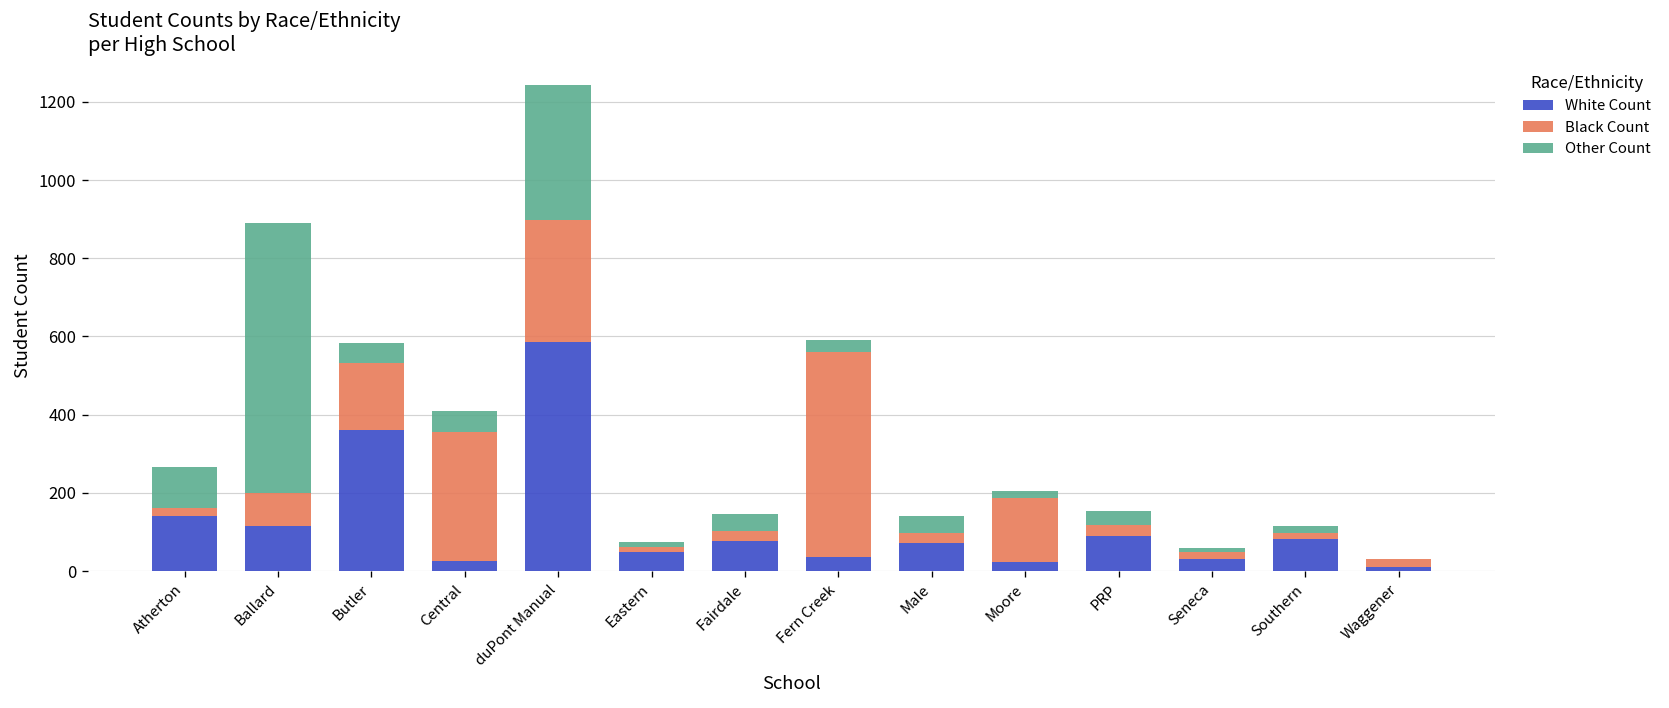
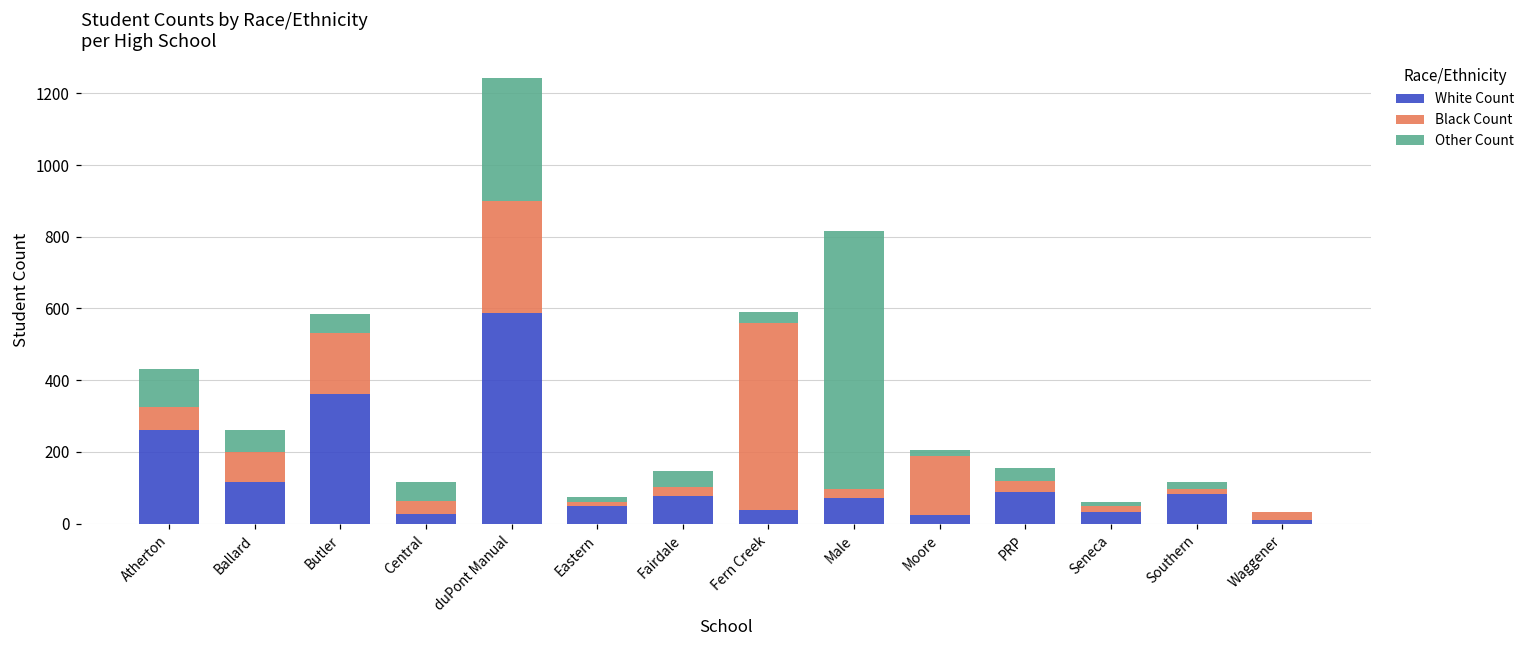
  {
    "White Count": {
-     "Atherton": 140,
+     "Atherton": 260,
      "Ballard": 120,
      "Butler": 360,
      "Central": 30,
      "duPont Manual": 590,
      "Eastern": 50,
      "Fairdale": 80,
      "Fern Creek": 40,
      "Male": 70,
      "Moore": 20,
      "PRP": 90,
      "Seneca": 30,
      "Southern": 80,
      "Waggener": 10
    },
    "Black Count": {
-     "Atherton": 20,
+     "Atherton": 70,
      "Ballard": 90,
      "Butler": 170,
-     "Central": 330,
+     "Central": 40,
      "duPont Manual": 310,
      "Eastern": 10,
      "Fairdale": 30,
      "Fern Creek": 520,
      "Male": 30,
      "Moore": 170,
      "PRP": 30,
      "Seneca": 20,
      "Southern": 10,
      "Waggener": 20
    },
    "Other Count": {
      "Atherton": 100,
-     "Ballard": 690,
+     "Ballard": 60,
      "Butler": 50,
      "Central": 50,
      "duPont Manual": 340,
      "Eastern": 10,
      "Fairdale": 40,
      "Fern Creek": 30,
-     "Male": 50,
+     "Male": 720,
      "Moore": 20,
      "PRP": 40,
      "Seneca": 10,
      "Southern": 20,
      "Waggener": 0
    }
  }
